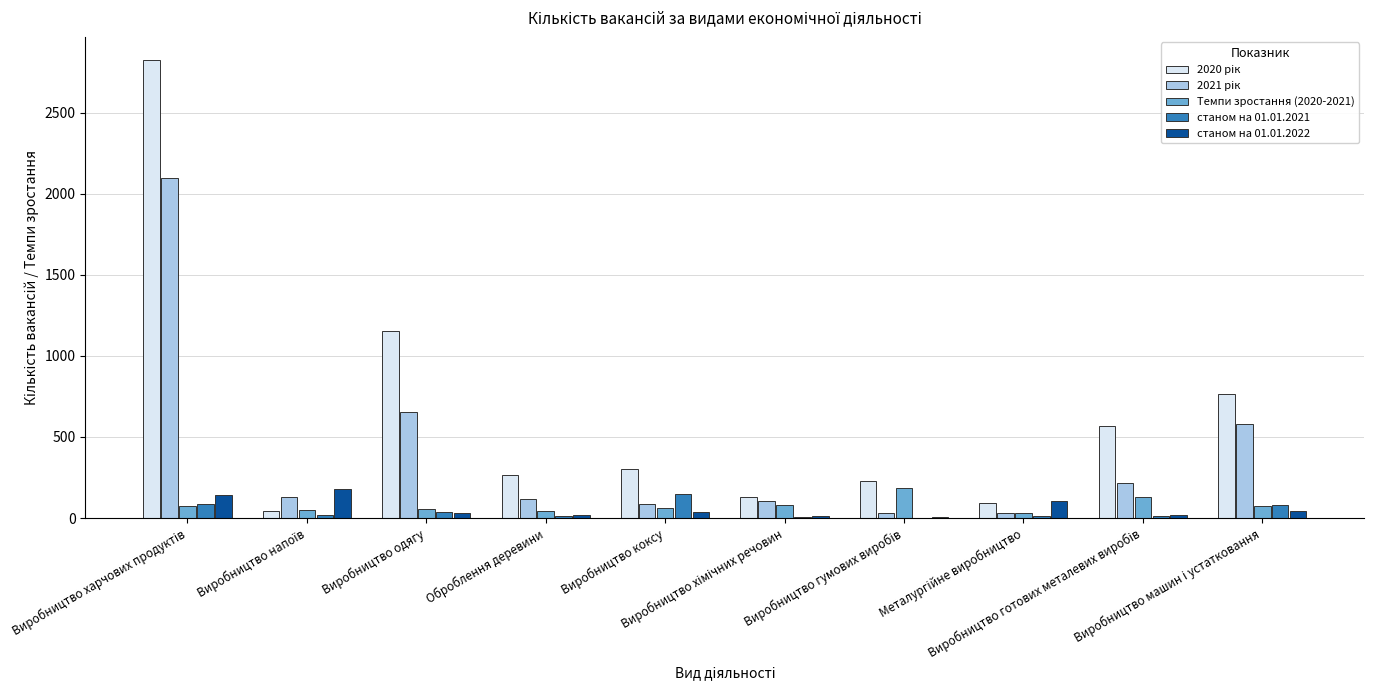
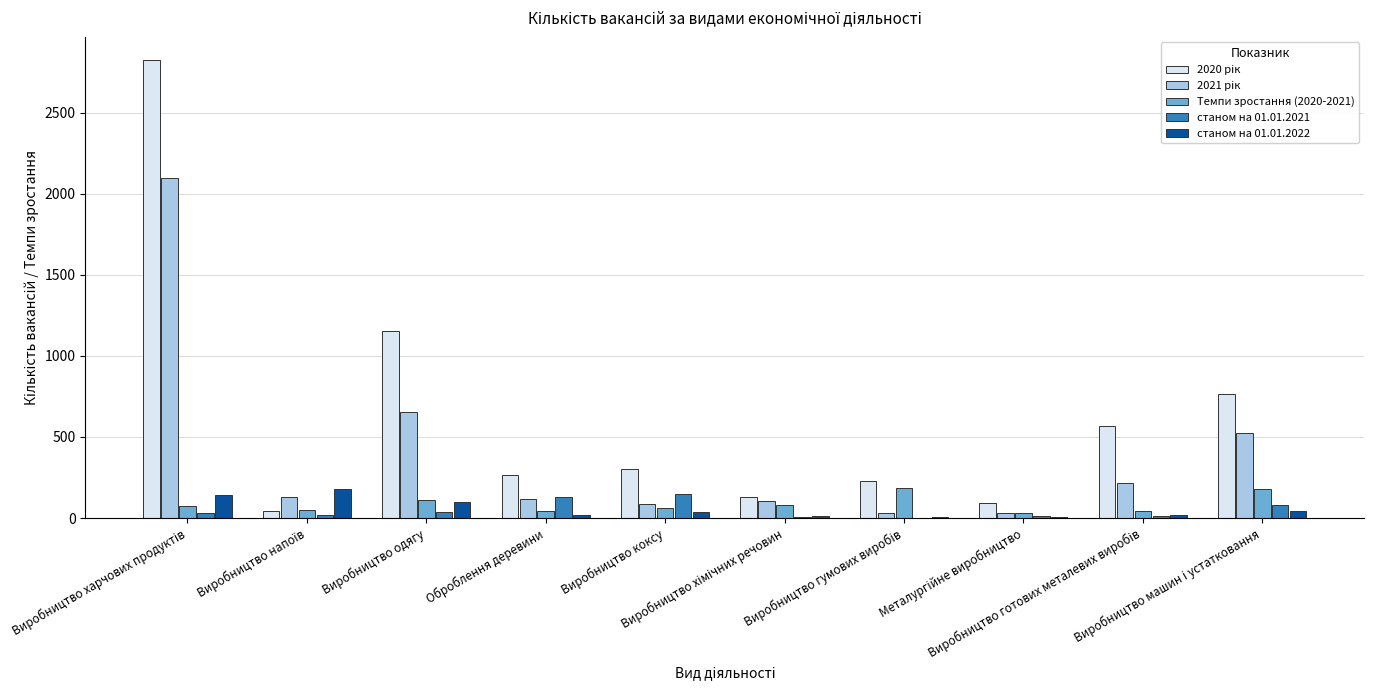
  {
    "2020 рік": {
      "Виробництво харчових продуктів": 2830,
      "Виробництво напоїв": 40,
      "Виробництво одягу": 1150,
      "Оброблення деревини": 270,
      "Виробництво коксу": 310,
      "Виробництво хімічних речовин": 130,
      "Виробництво гумових виробів": 230,
      "Металургійне виробництво": 90,
      "Виробництво готових металевих виробів": 570,
      "Виробництво машин і устатковання": 760
    },
    "2021 рік": {
      "Виробництво харчових продуктів": 2100,
      "Виробництво напоїв": 130,
      "Виробництво одягу": 650,
      "Оброблення деревини": 120,
      "Виробництво коксу": 90,
      "Виробництво хімічних речовин": 100,
      "Виробництво гумових виробів": 30,
      "Металургійне виробництво": 30,
      "Виробництво готових металевих виробів": 210,
-     "Виробництво машин і устатковання": 580
+     "Виробництво машин і устатковання": 520
    },
    "Темпи зростання (2020-2021)": {
      "Виробництво харчових продуктів": 70,
      "Виробництво напоїв": 50,
-     "Виробництво одягу": 60,
+     "Виробництво одягу": 110,
      "Оброблення деревини": 40,
      "Виробництво коксу": 60,
      "Виробництво хімічних речовин": 80,
      "Виробництво гумових виробів": 180,
      "Металургійне виробництво": 30,
-     "Виробництво готових металевих виробів": 130,
-     "Виробництво машин і устатковання": 80
+     "Виробництво готових металевих виробів": 50,
+     "Виробництво машин і устатковання": 180
    },
    "станом на 01.01.2021": {
-     "Виробництво харчових продуктів": 90,
+     "Виробництво харчових продуктів": 30,
      "Виробництво напоїв": 20,
      "Виробництво одягу": 40,
-     "Оброблення деревини": 20,
+     "Оброблення деревини": 130,
      "Виробництво коксу": 150,
      "Виробництво машин і устатковання": 80
    },
    "станом на 01.01.2022": {
      "Виробництво харчових продуктів": 140,
      "Виробництво напоїв": 180,
-     "Виробництво одягу": 30,
+     "Виробництво одягу": 100,
      "Оброблення деревини": 20,
      "Виробництво коксу": 40,
-     "Металургійне виробництво": 110,
+     "Металургійне виробництво": 10,
      "Виробництво готових металевих виробів": 20,
      "Виробництво машин і устатковання": 40
    }
  }
